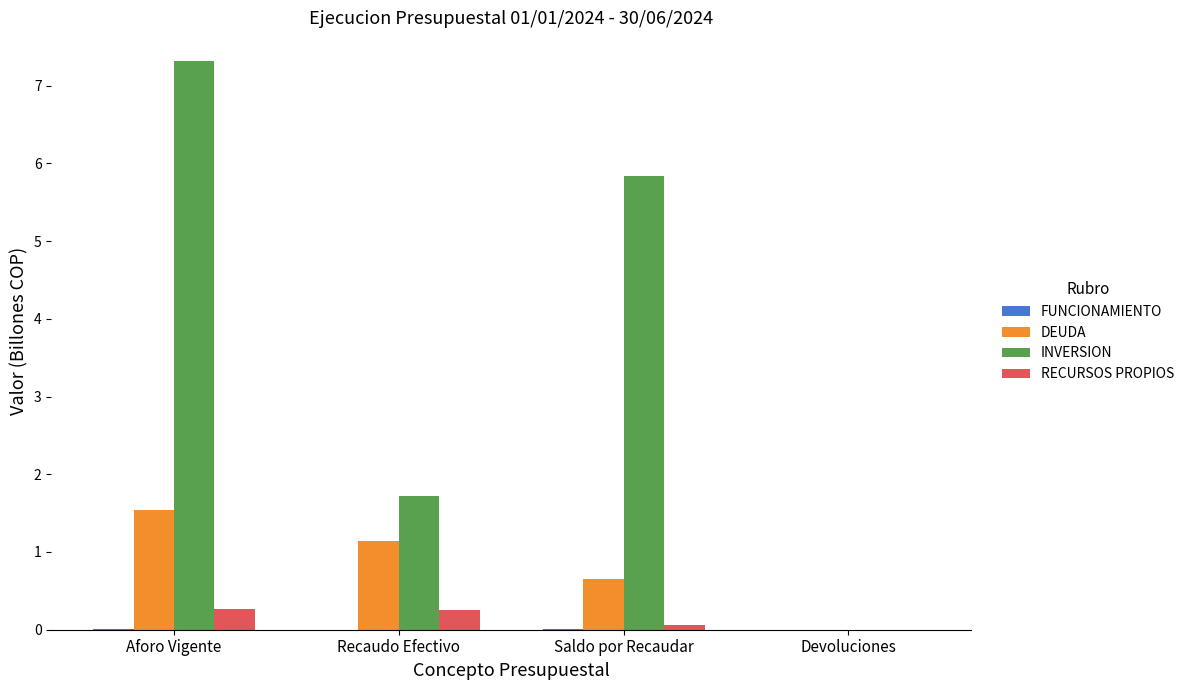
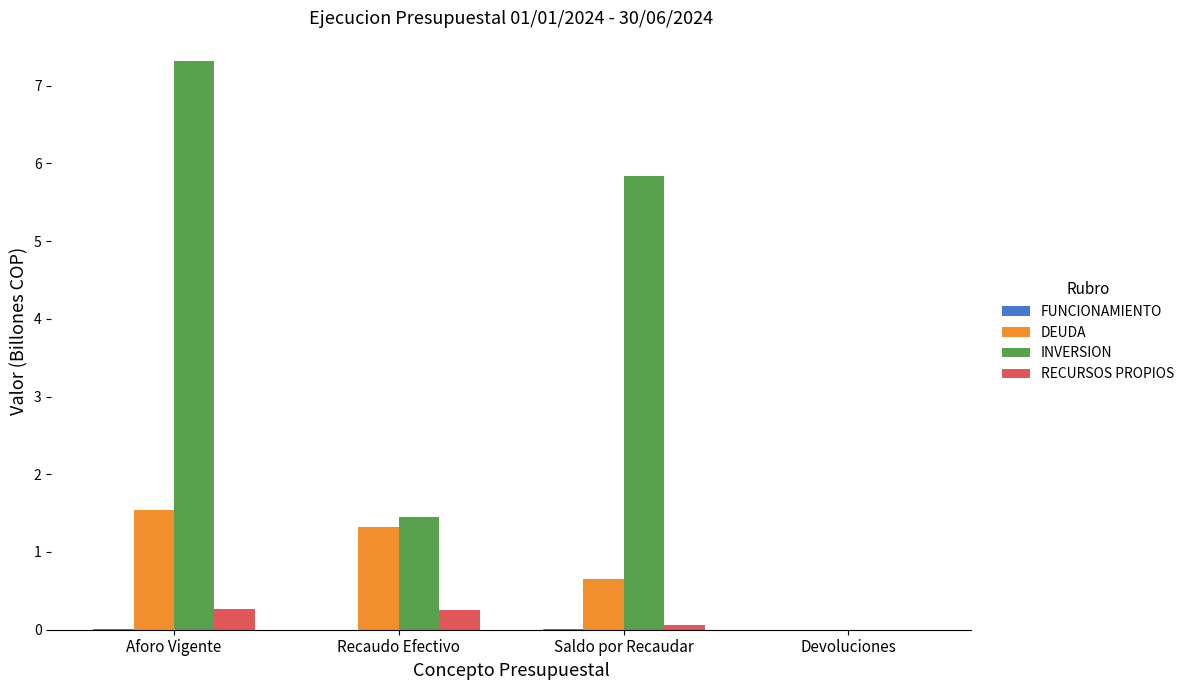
  {
    "FUNCIONAMIENTO": {
      "Devoluciones": 0.0
    },
    "DEUDA": {
      "Aforo Vigente": 1.5,
-     "Recaudo Efectivo": 1.1,
+     "Recaudo Efectivo": 1.3,
      "Saldo por Recaudar": 0.7,
      "Devoluciones": 0.0
    },
    "INVERSION": {
      "Aforo Vigente": 7.3,
-     "Recaudo Efectivo": 1.7,
+     "Recaudo Efectivo": 1.4,
      "Saldo por Recaudar": 5.8,
      "Devoluciones": 0.0
    },
    "RECURSOS PROPIOS": {
      "Aforo Vigente": 0.3,
      "Recaudo Efectivo": 0.2,
      "Saldo por Recaudar": 0.1,
      "Devoluciones": 0.0
    }
  }
